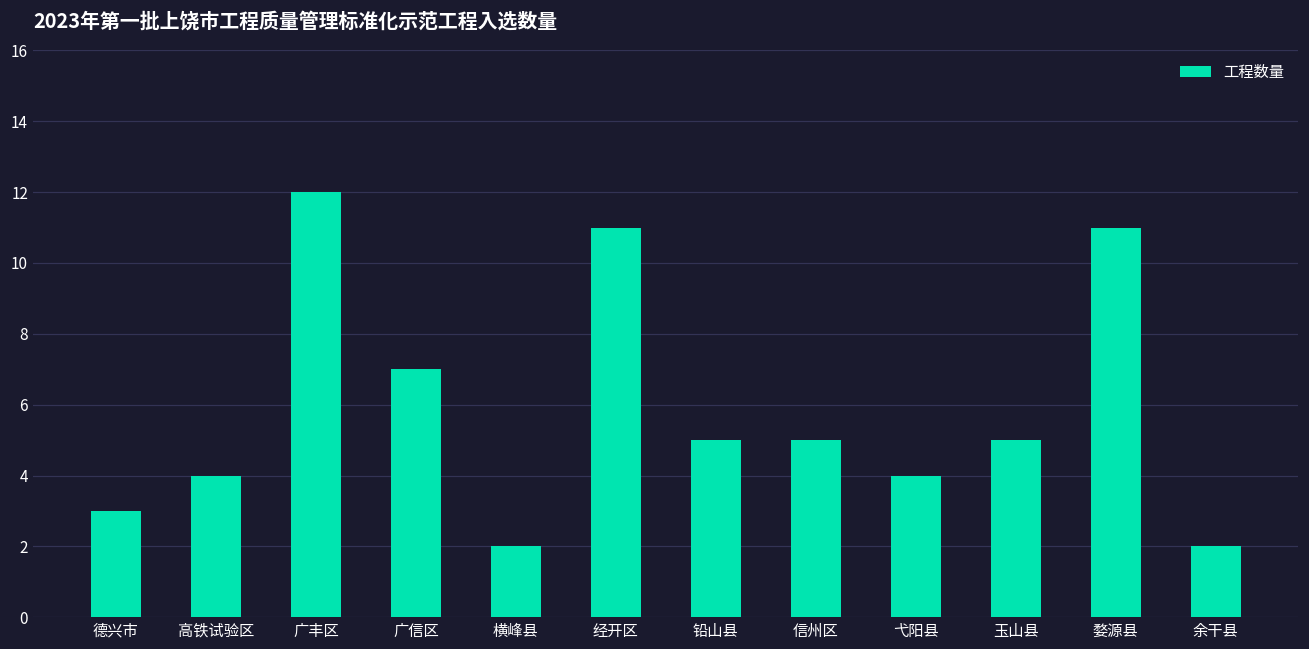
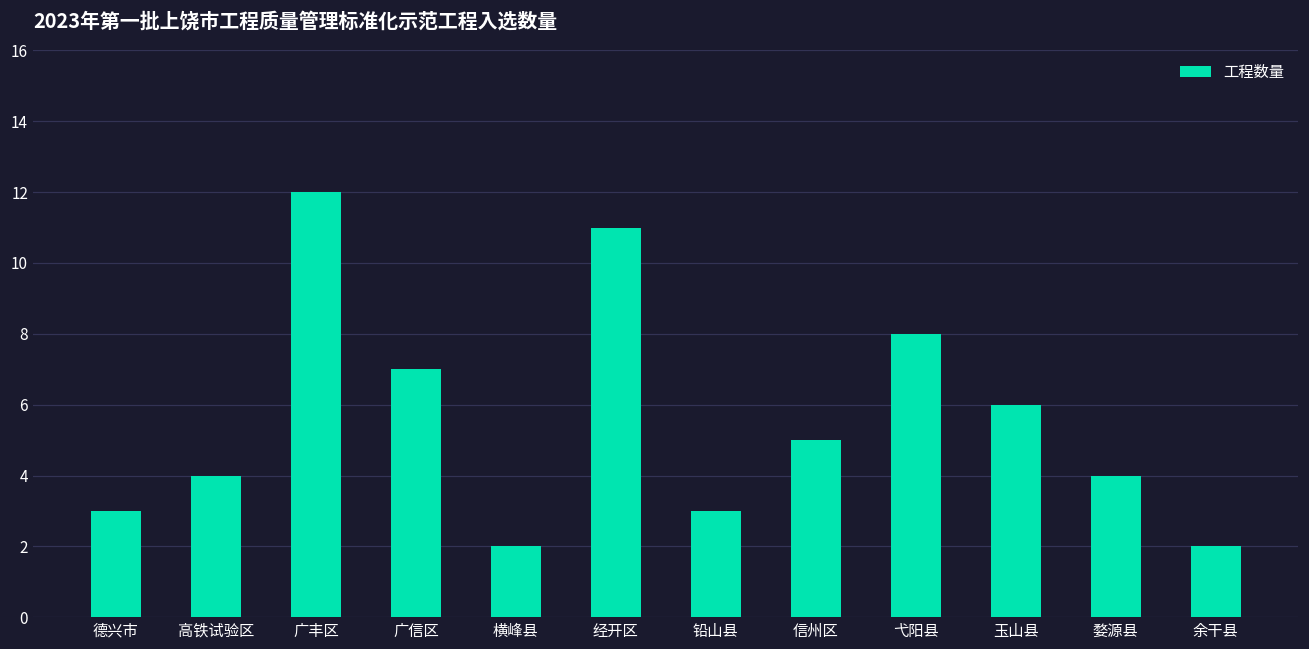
  {
    "德兴市": 3,
    "高铁试验区": 4,
    "广丰区": 12,
    "广信区": 7,
    "横峰县": 2,
    "经开区": 11,
-   "铅山县": 5,
+   "铅山县": 3,
    "信州区": 5,
-   "弋阳县": 4,
-   "玉山县": 5,
-   "婺源县": 11,
+   "弋阳县": 8,
+   "玉山县": 6,
+   "婺源县": 4,
    "余干县": 2
  }
